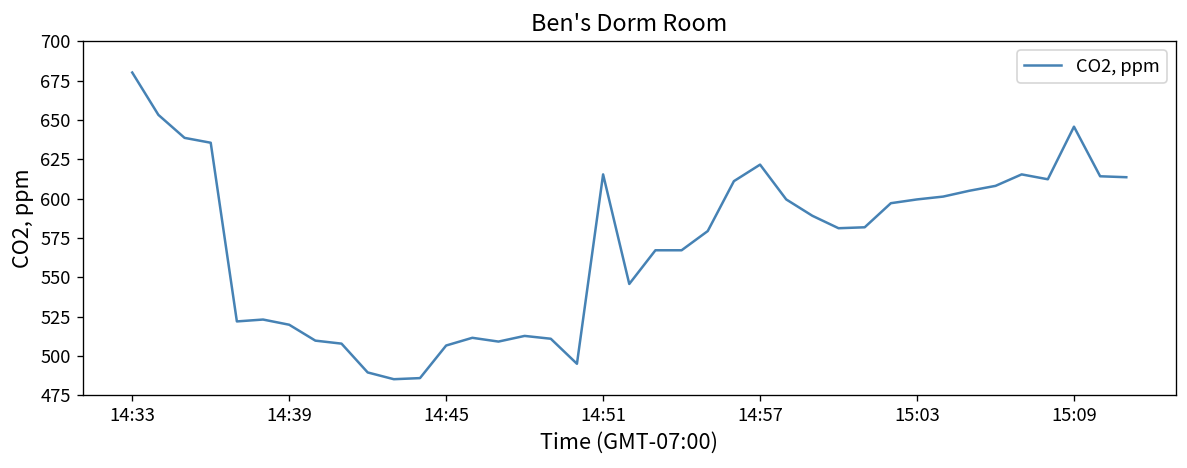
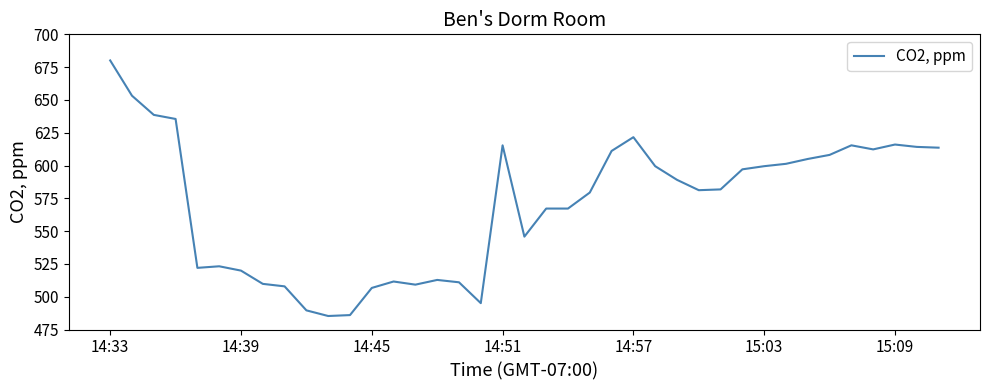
  {
    "14:33": 680,
    "14:39": 520,
    "14:45": 507,
    "14:51": 615,
    "14:57": 622,
    "15:03": 600,
-   "15:09": 646
+   "15:09": 616
  }
